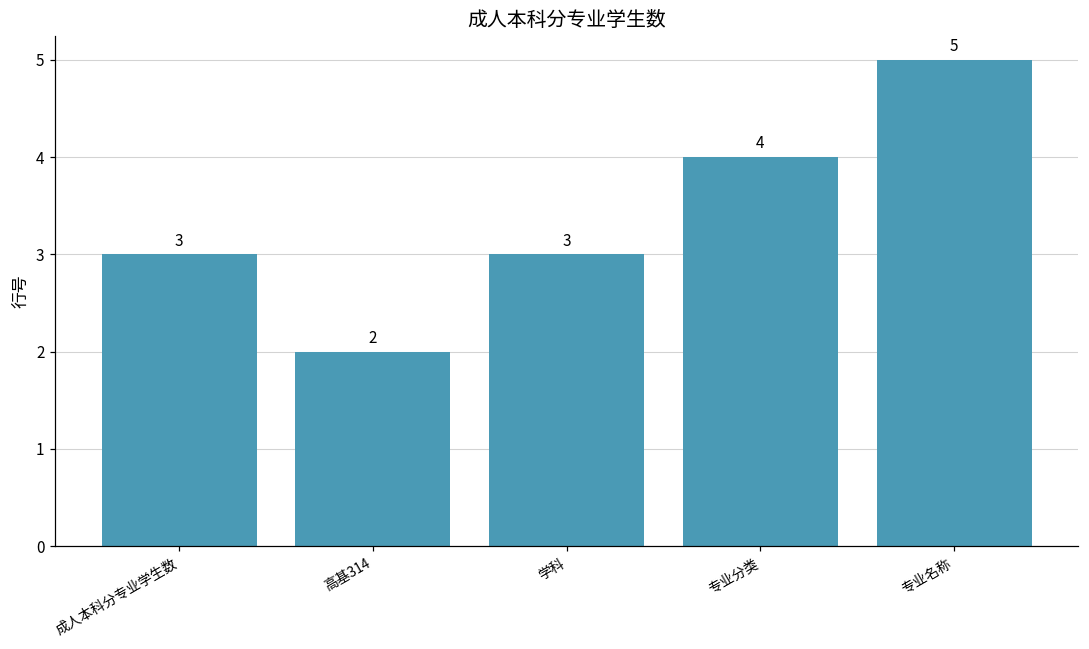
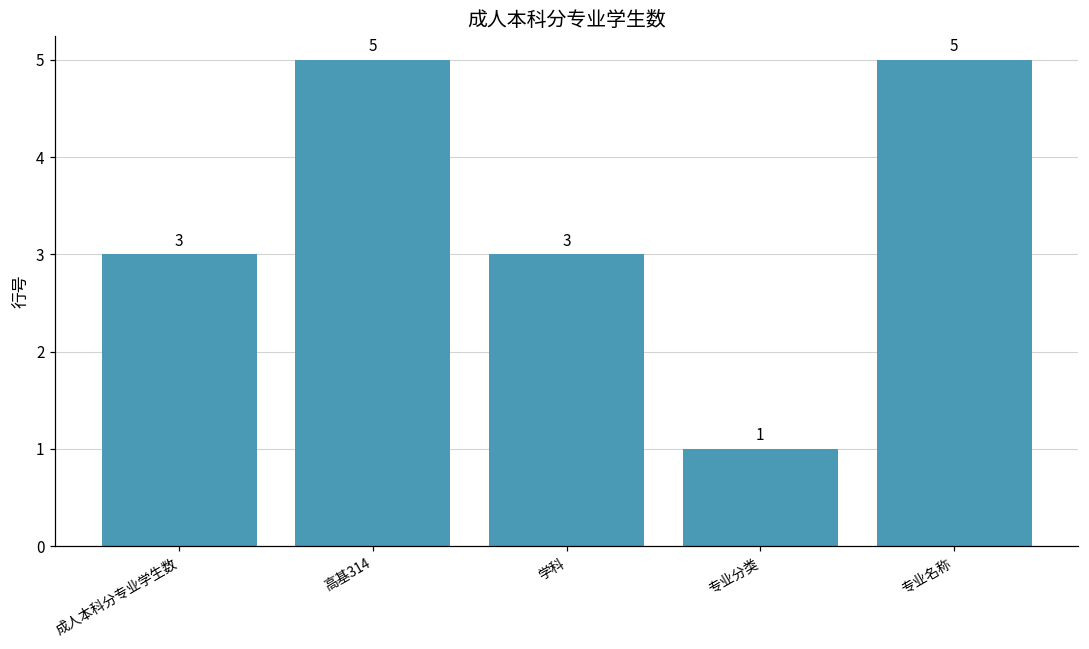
  {
    "成人本科分专业学生数": 3,
-   "高基314": 2,
+   "高基314": 5,
    "学科": 3,
-   "专业分类": 4,
+   "专业分类": 1,
    "专业名称": 5
  }
